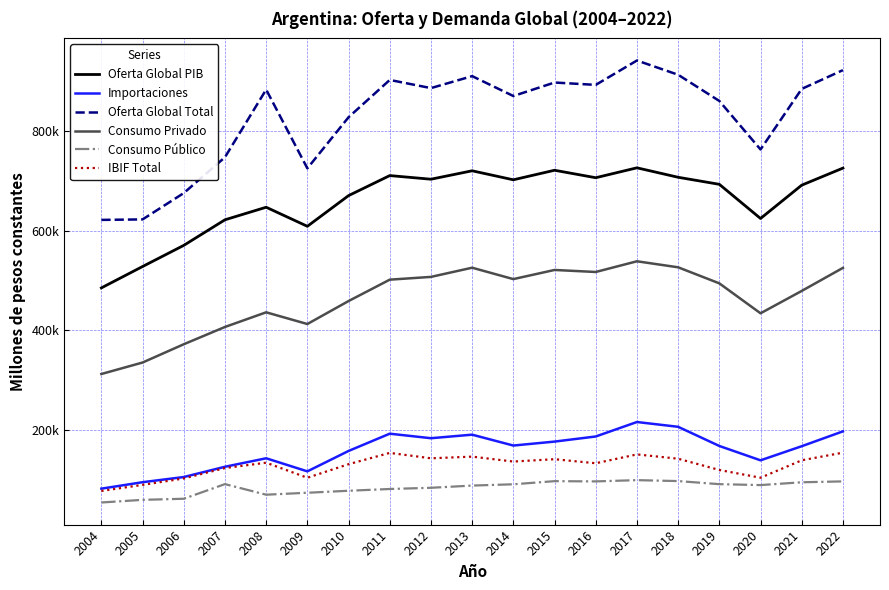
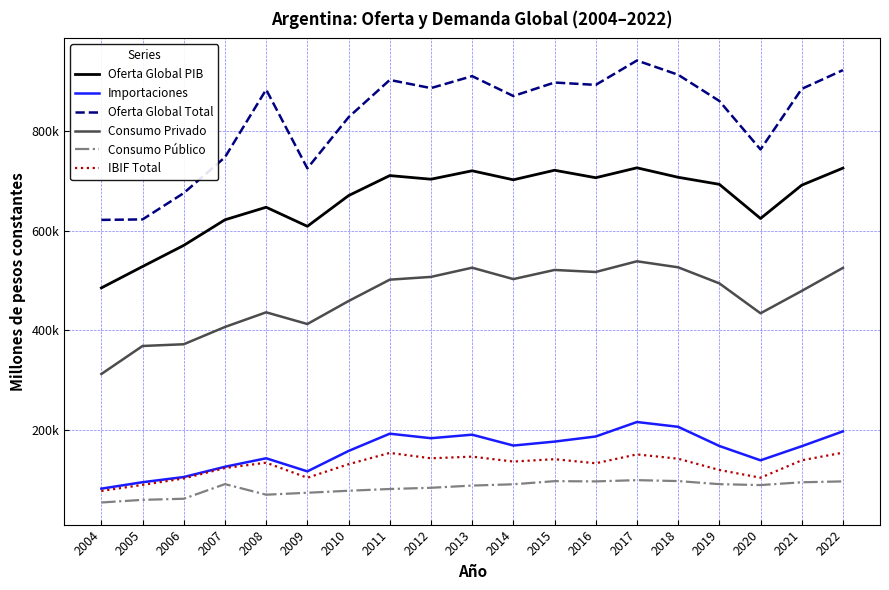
  {
    "Oferta Global PIB": {
      "2004": 490000,
      "2005": 530000,
      "2006": 570000,
      "2007": 620000,
      "2008": 650000,
      "2009": 610000,
      "2010": 670000,
      "2011": 710000,
      "2012": 700000,
      "2013": 720000,
      "2014": 700000,
      "2015": 720000,
      "2016": 710000,
      "2017": 730000,
      "2018": 710000,
      "2019": 690000,
      "2020": 620000,
      "2021": 690000,
      "2022": 730000
    },
    "Importaciones": {
      "2005": 90000,
      "2008": 140000,
      "2009": 120000,
      "2010": 160000,
      "2011": 190000,
      "2012": 180000,
      "2013": 190000,
      "2014": 170000,
      "2015": 180000,
      "2016": 190000,
      "2017": 220000,
      "2018": 210000,
      "2019": 170000,
      "2020": 140000,
      "2021": 170000,
      "2022": 200000
    },
    "Oferta Global Total": {
      "2004": 620000,
      "2005": 620000,
      "2006": 680000,
      "2007": 750000,
      "2008": 880000,
      "2009": 730000,
      "2010": 830000,
      "2011": 900000,
      "2012": 890000,
      "2013": 910000,
      "2014": 870000,
      "2015": 900000,
      "2016": 890000,
      "2017": 940000,
      "2018": 910000,
      "2019": 860000,
      "2020": 760000,
      "2021": 880000,
      "2022": 920000
    },
    "Consumo Privado": {
      "2004": 310000,
-     "2005": 340000,
+     "2005": 370000,
      "2006": 370000,
      "2007": 410000,
      "2008": 440000,
      "2009": 410000,
      "2010": 460000,
      "2011": 500000,
      "2012": 510000,
      "2013": 530000,
      "2014": 500000,
      "2015": 520000,
      "2016": 520000,
      "2017": 540000,
      "2018": 530000,
      "2019": 490000,
      "2020": 430000,
      "2021": 480000,
      "2022": 530000
    },
    "Consumo Público": {
      "2004": 50000,
      "2005": 60000,
      "2006": 60000,
      "2007": 90000,
      "2008": 70000,
      "2009": 70000,
      "2010": 80000,
      "2011": 80000,
      "2012": 80000,
      "2013": 90000,
      "2014": 90000,
      "2015": 100000,
      "2016": 100000,
      "2017": 100000,
      "2018": 100000,
      "2019": 90000,
      "2020": 90000,
      "2021": 90000,
      "2022": 100000
    },
    "IBIF Total": {
      "2005": 90000,
      "2008": 130000,
      "2009": 100000,
      "2010": 130000,
      "2011": 150000,
      "2012": 140000,
      "2013": 150000,
      "2014": 140000,
      "2015": 140000,
      "2016": 130000,
      "2017": 150000,
      "2018": 140000,
      "2019": 120000,
      "2020": 100000,
      "2021": 140000,
      "2022": 150000
    }
  }
